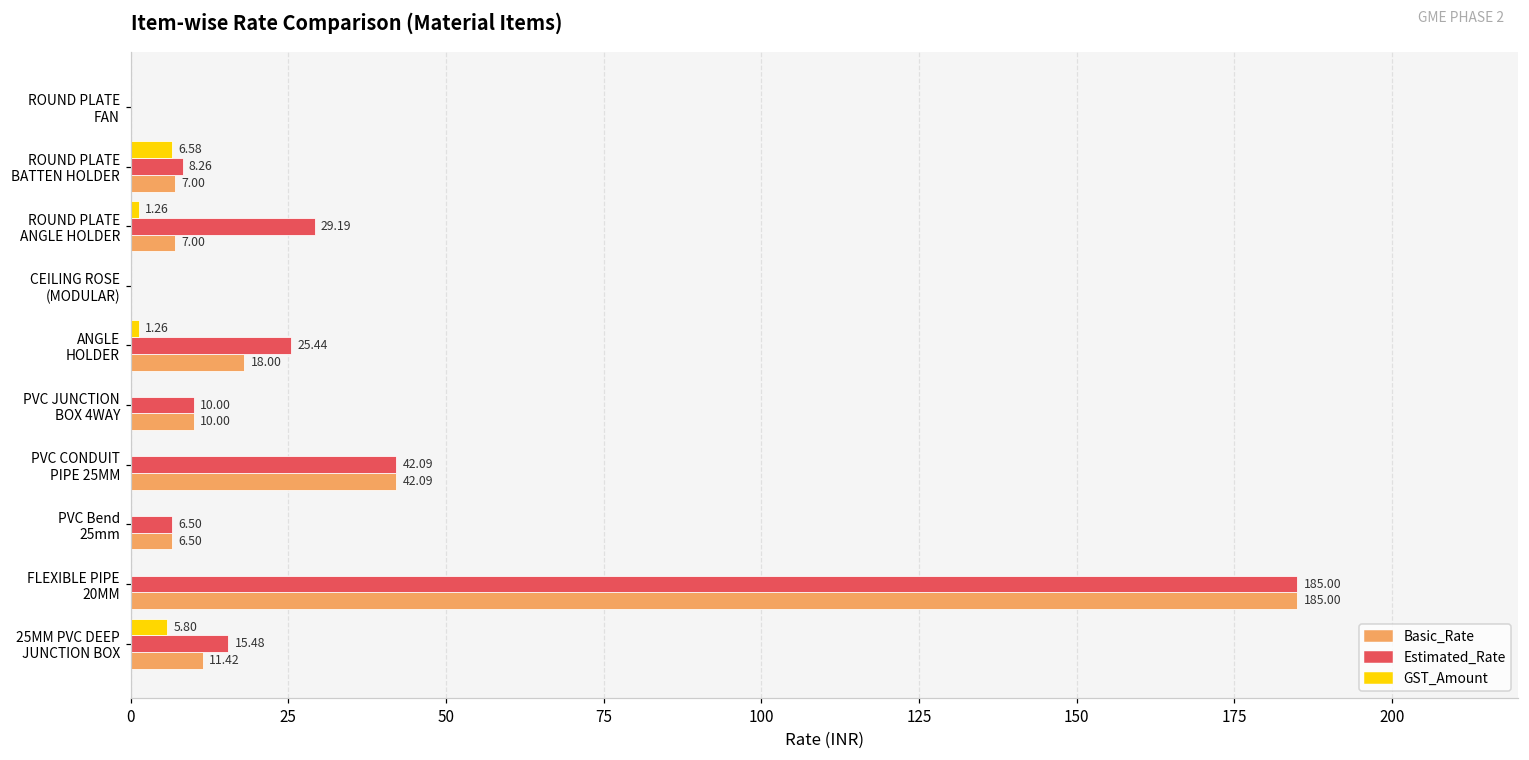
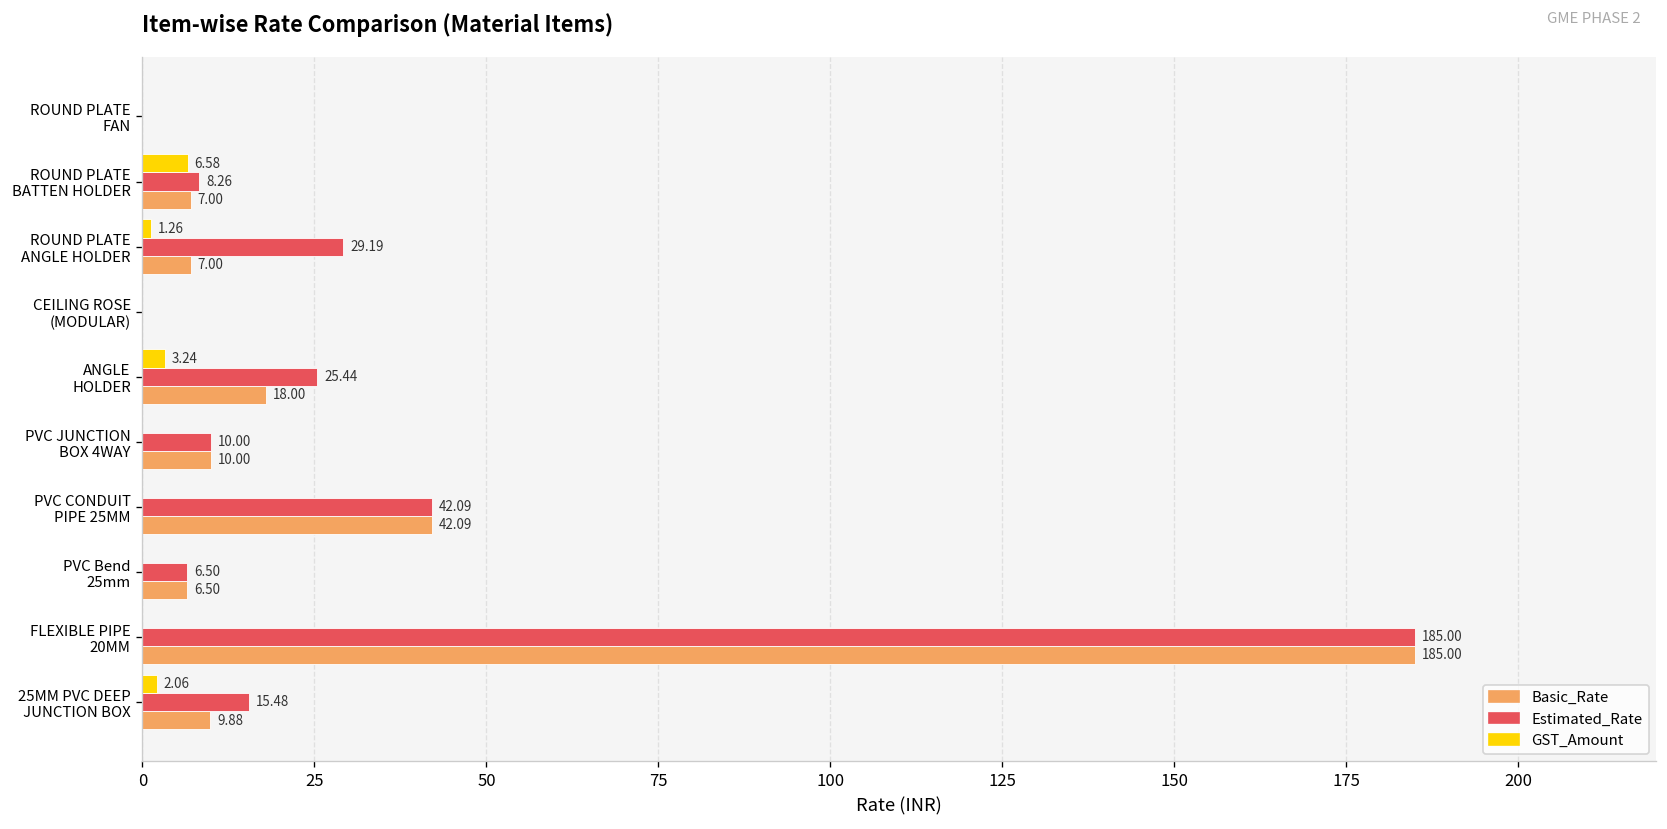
  {
    "Basic_Rate": {
      "ROUND PLATE BATTEN HOLDER": 7.00,
      "ROUND PLATE ANGLE HOLDER": 7.00,
      "ANGLE HOLDER": 18.00,
      "PVC JUNCTION BOX 4WAY": 10.00,
      "PVC CONDUIT PIPE 25MM": 42.09,
      "PVC Bend 25mm": 6.50,
      "FLEXIBLE PIPE 20MM": 185.00,
-     "25MM PVC DEEP JUNCTION BOX": 11.42
+     "25MM PVC DEEP JUNCTION BOX": 9.88
    },
    "Estimated_Rate": {
      "ROUND PLATE BATTEN HOLDER": 8.26,
      "ROUND PLATE ANGLE HOLDER": 29.19,
      "ANGLE HOLDER": 25.44,
      "PVC JUNCTION BOX 4WAY": 10.00,
      "PVC CONDUIT PIPE 25MM": 42.09,
      "PVC Bend 25mm": 6.50,
      "FLEXIBLE PIPE 20MM": 185.00,
      "25MM PVC DEEP JUNCTION BOX": 15.48
    },
    "GST_Amount": {
      "ROUND PLATE BATTEN HOLDER": 6.58,
      "ROUND PLATE ANGLE HOLDER": 1.26,
-     "ANGLE HOLDER": 1.26,
-     "25MM PVC DEEP JUNCTION BOX": 5.80
+     "ANGLE HOLDER": 3.24,
+     "25MM PVC DEEP JUNCTION BOX": 2.06
    }
  }
